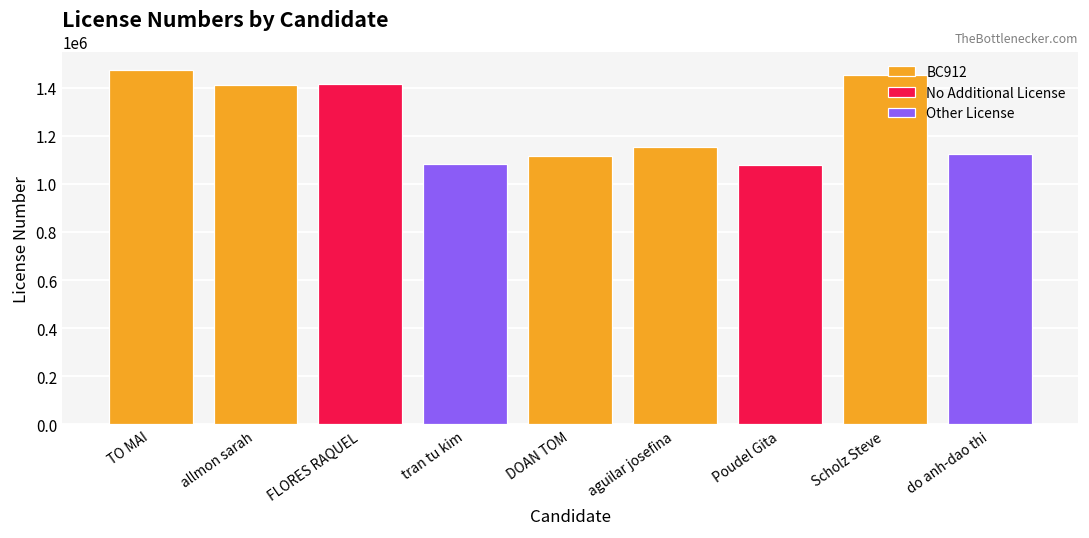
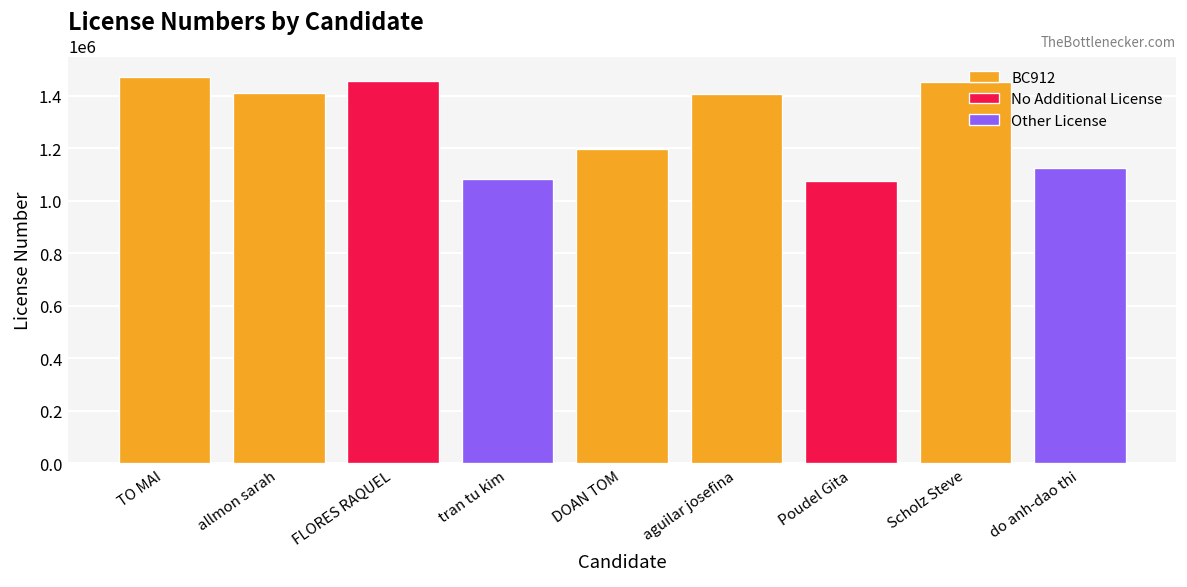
  {
    "BC912": {
      "TO MAI": 1470000,
      "allmon sarah": 1410000,
-     "DOAN TOM": 1110000,
-     "aguilar josefina": 1150000,
+     "DOAN TOM": 1190000,
+     "aguilar josefina": 1410000,
      "Scholz Steve": 1450000
    },
    "No Additional License": {
-     "FLORES RAQUEL": 1410000,
+     "FLORES RAQUEL": 1450000,
      "Poudel Gita": 1080000
    },
    "Other License": {
      "tran tu kim": 1080000,
      "do anh-dao thi": 1120000
    }
  }
